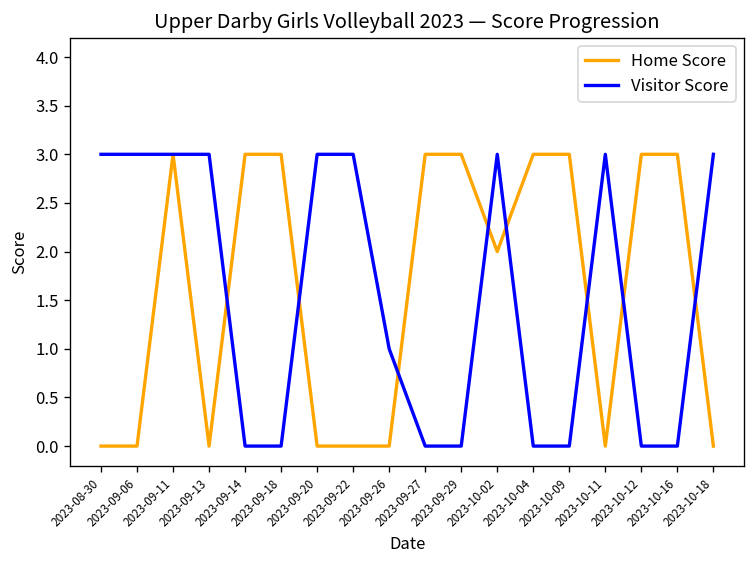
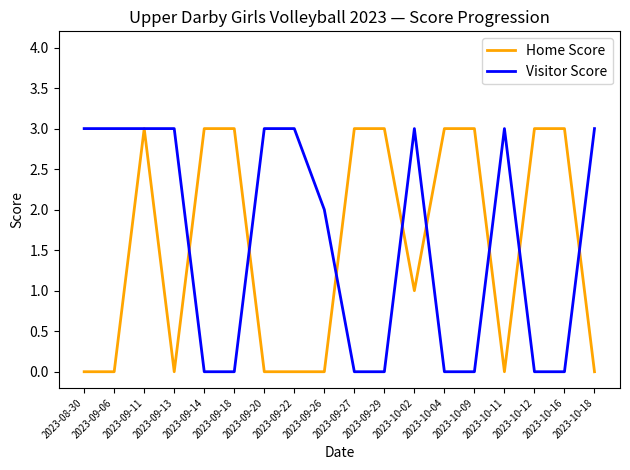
  {
    "Home Score": {
      "2023-08-30": 0,
      "2023-09-06": 0,
      "2023-09-13": 0,
      "2023-09-14": 3,
      "2023-09-18": 3,
      "2023-09-20": 0,
      "2023-09-22": 0,
      "2023-09-26": 0,
      "2023-09-27": 3,
      "2023-09-29": 3,
-     "2023-10-02": 2,
+     "2023-10-02": 1,
      "2023-10-04": 3,
      "2023-10-09": 3,
      "2023-10-11": 0,
      "2023-10-12": 3,
      "2023-10-16": 3,
      "2023-10-18": 0
    },
    "Visitor Score": {
      "2023-08-30": 3,
      "2023-09-06": 3,
      "2023-09-13": 3,
      "2023-09-14": 0,
      "2023-09-18": 0,
      "2023-09-20": 3,
      "2023-09-22": 3,
-     "2023-09-26": 1,
+     "2023-09-26": 2,
      "2023-09-27": 0,
      "2023-09-29": 0,
      "2023-10-02": 3,
      "2023-10-04": 0,
      "2023-10-09": 0,
      "2023-10-11": 3,
      "2023-10-12": 0,
      "2023-10-16": 0,
      "2023-10-18": 3
    }
  }
